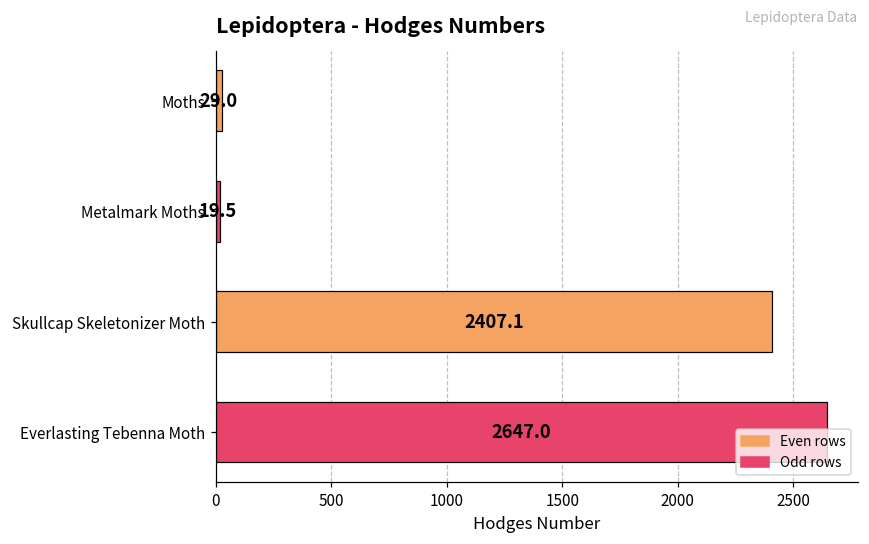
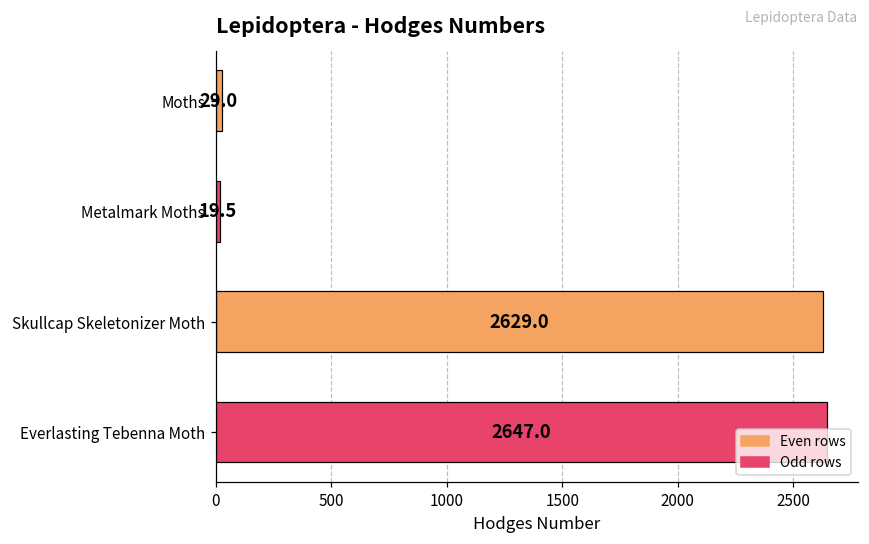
  {
    "Moths": 29.0,
    "Metalmark Moths": 19.5,
-   "Skullcap Skeletonizer Moth": 2407.1
+   "Skullcap Skeletonizer Moth": 2629.0
  }
